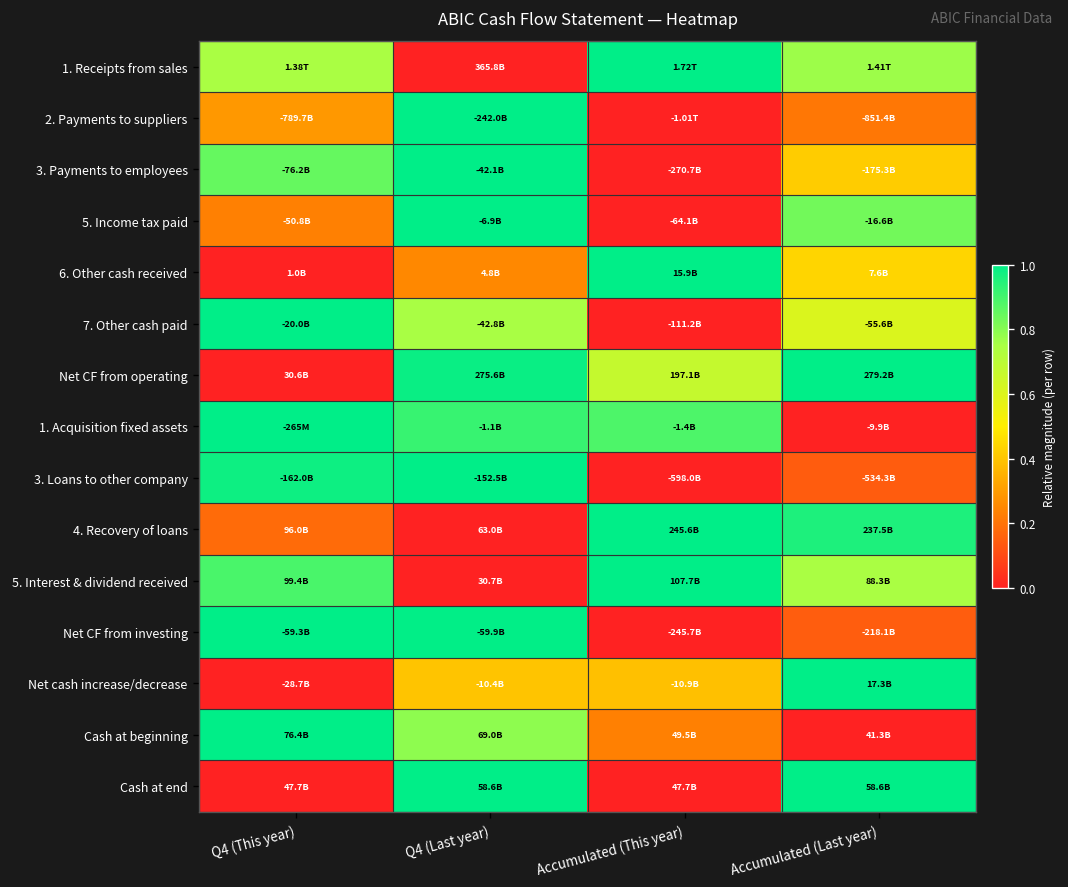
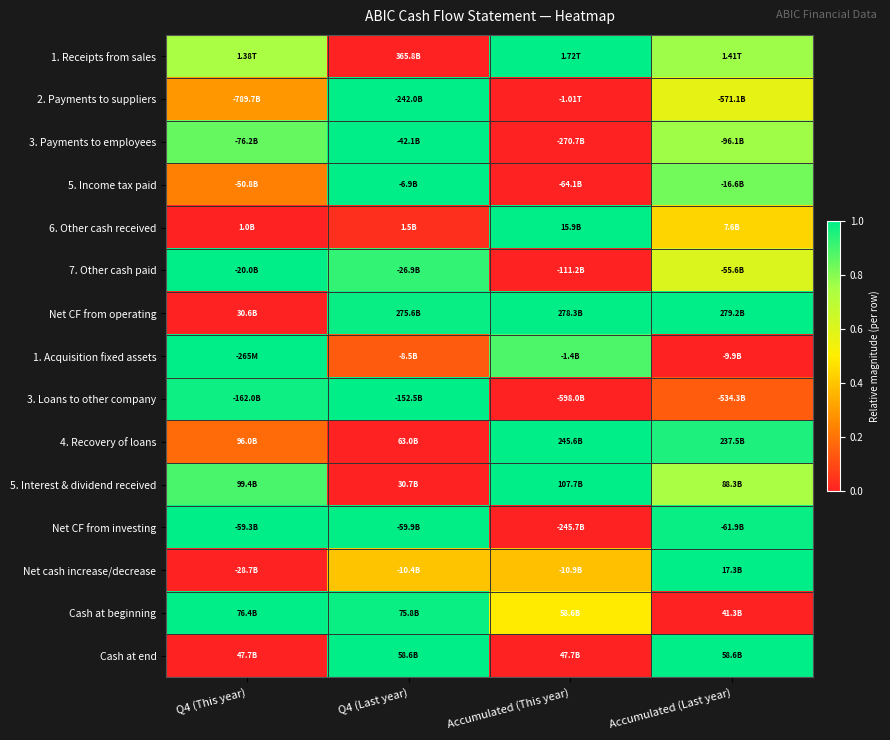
  {
    "1. Receipts from sales": {
      "Q4 (This year)": "1.38T",
      "Q4 (Last year)": "365.8B",
      "Accumulated (This year)": "1.72T",
      "Accumulated (Last year)": "1.41T"
    },
    "2. Payments to suppliers": {
      "Q4 (This year)": "-789.7B",
      "Q4 (Last year)": "-242.0B",
      "Accumulated (This year)": "-1.01T",
-     "Accumulated (Last year)": "-851.4B"
+     "Accumulated (Last year)": "-571.1B"
    },
    "3. Payments to employees": {
      "Q4 (This year)": "-76.2B",
      "Q4 (Last year)": "-42.1B",
      "Accumulated (This year)": "-270.7B",
-     "Accumulated (Last year)": "-175.3B"
+     "Accumulated (Last year)": "-96.1B"
    },
    "5. Income tax paid": {
      "Q4 (This year)": "-50.8B",
      "Q4 (Last year)": "-6.9B",
      "Accumulated (This year)": "-64.1B",
      "Accumulated (Last year)": "-16.6B"
    },
    "6. Other cash received": {
      "Q4 (This year)": "1.0B",
-     "Q4 (Last year)": "4.8B",
+     "Q4 (Last year)": "1.5B",
      "Accumulated (This year)": "15.9B",
      "Accumulated (Last year)": "7.6B"
    },
    "7. Other cash paid": {
      "Q4 (This year)": "-20.0B",
-     "Q4 (Last year)": "-42.8B",
+     "Q4 (Last year)": "-26.9B",
      "Accumulated (This year)": "-111.2B",
      "Accumulated (Last year)": "-55.6B"
    },
    "Net CF from operating": {
      "Q4 (This year)": "30.6B",
      "Q4 (Last year)": "275.6B",
-     "Accumulated (This year)": "197.1B",
+     "Accumulated (This year)": "278.3B",
      "Accumulated (Last year)": "279.2B"
    },
    "1. Acquisition fixed assets": {
      "Q4 (This year)": "-265M",
-     "Q4 (Last year)": "-1.1B",
+     "Q4 (Last year)": "-8.5B",
      "Accumulated (This year)": "-1.4B",
      "Accumulated (Last year)": "-9.9B"
    },
    "3. Loans to other company": {
      "Q4 (This year)": "-162.0B",
      "Q4 (Last year)": "-152.5B",
      "Accumulated (This year)": "-598.0B",
      "Accumulated (Last year)": "-534.3B"
    },
    "4. Recovery of loans": {
      "Q4 (This year)": "96.0B",
      "Q4 (Last year)": "63.0B",
      "Accumulated (This year)": "245.6B",
      "Accumulated (Last year)": "237.5B"
    },
    "5. Interest & dividend received": {
      "Q4 (This year)": "99.4B",
      "Q4 (Last year)": "30.7B",
      "Accumulated (This year)": "107.7B",
      "Accumulated (Last year)": "88.3B"
    },
    "Net CF from investing": {
      "Q4 (This year)": "-59.3B",
      "Q4 (Last year)": "-59.9B",
      "Accumulated (This year)": "-245.7B",
-     "Accumulated (Last year)": "-218.1B"
+     "Accumulated (Last year)": "-61.9B"
    },
    "Net cash increase/decrease": {
      "Q4 (This year)": "-28.7B",
      "Q4 (Last year)": "-10.4B",
      "Accumulated (This year)": "-10.9B",
      "Accumulated (Last year)": "17.3B"
    },
    "Cash at beginning": {
      "Q4 (This year)": "76.4B",
-     "Q4 (Last year)": "69.0B",
-     "Accumulated (This year)": "49.5B",
+     "Q4 (Last year)": "75.8B",
+     "Accumulated (This year)": "58.6B",
      "Accumulated (Last year)": "41.3B"
    },
    "Cash at end": {
      "Q4 (This year)": "47.7B",
      "Q4 (Last year)": "58.6B",
      "Accumulated (This year)": "47.7B",
      "Accumulated (Last year)": "58.6B"
    }
  }
